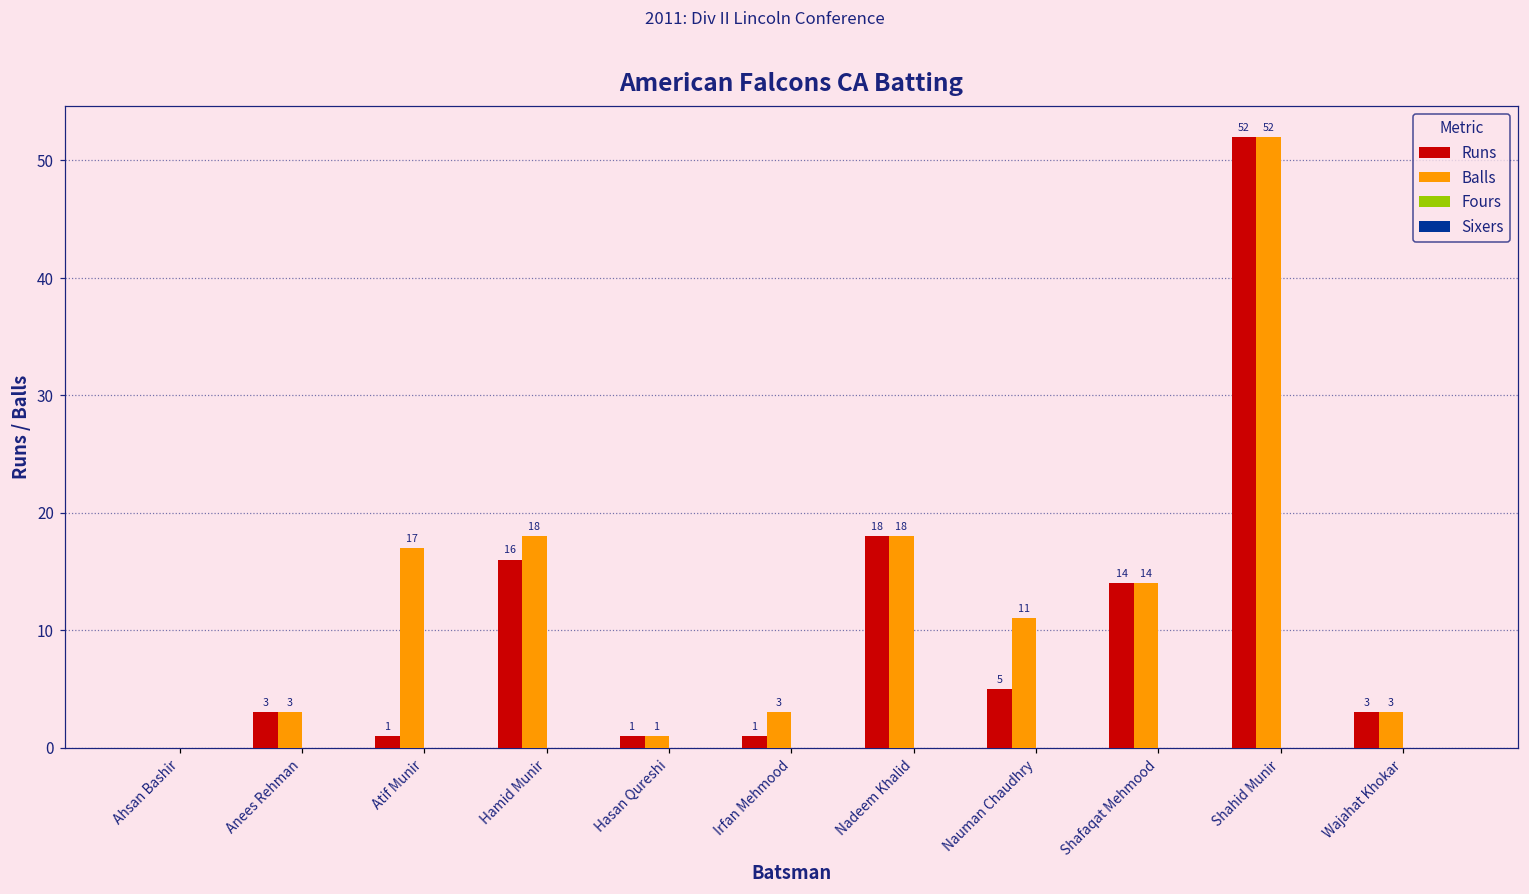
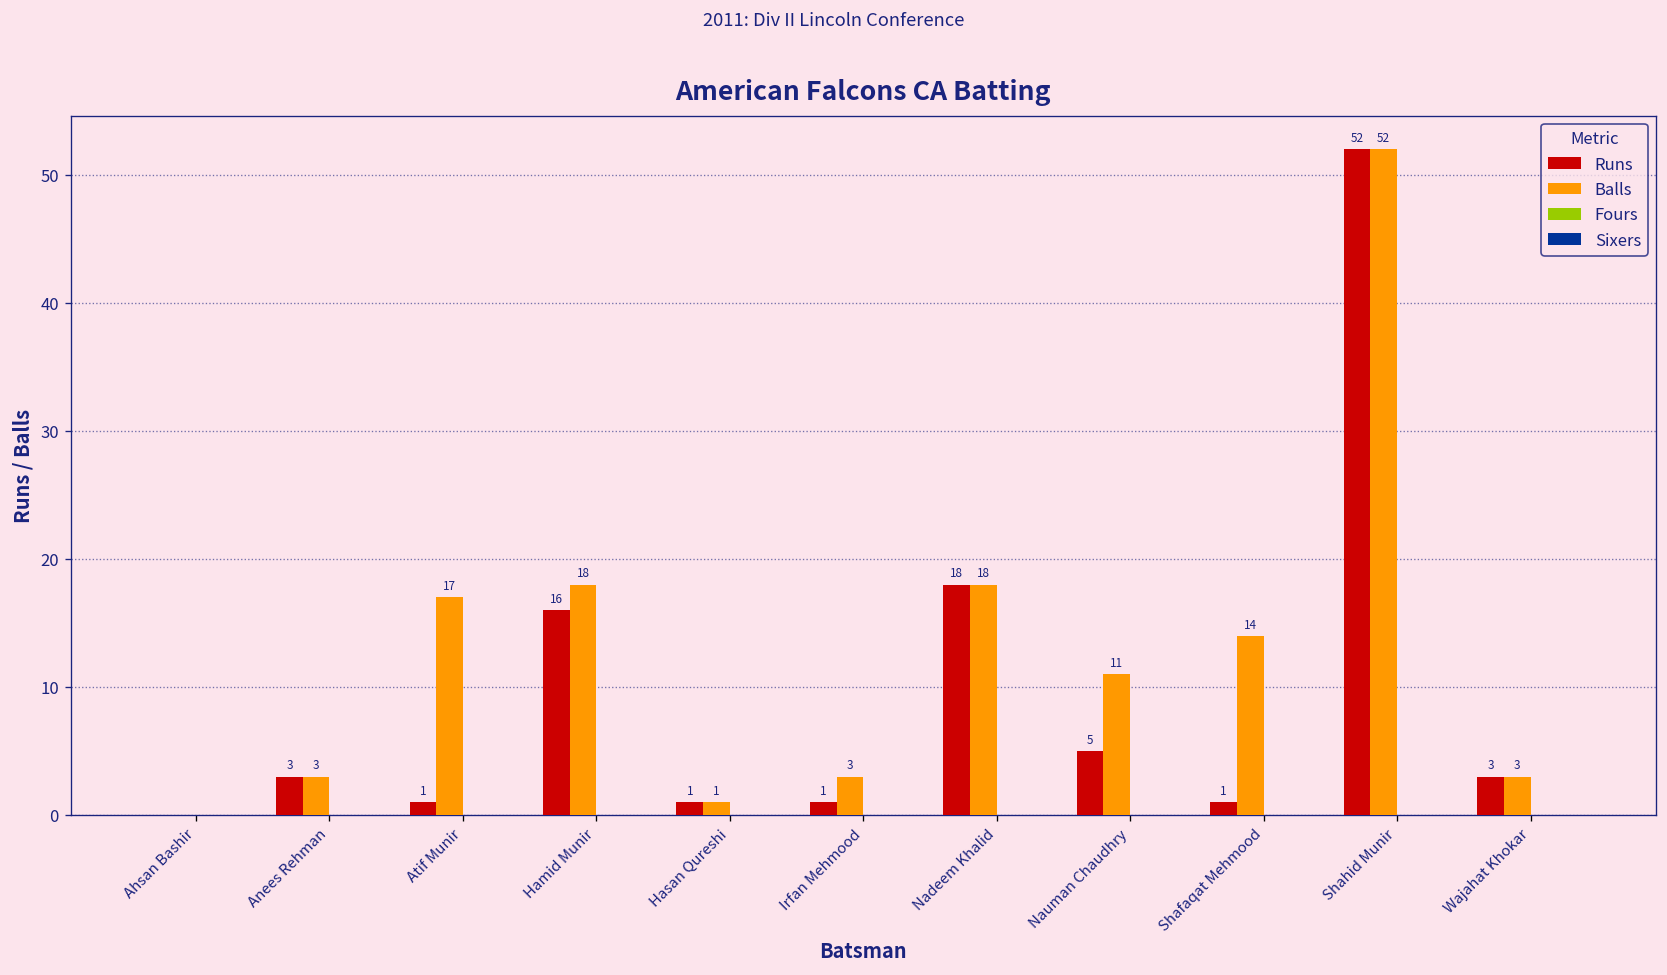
  {
    "Runs": {
      "Anees Rehman": 3,
      "Atif Munir": 1,
      "Hamid Munir": 16,
      "Hasan Qureshi": 1,
      "Irfan Mehmood": 1,
      "Nadeem Khalid": 18,
      "Nauman Chaudhry": 5,
-     "Shafaqat Mehmood": 14,
+     "Shafaqat Mehmood": 1,
      "Shahid Munir": 52,
      "Wajahat Khokar": 3
    },
    "Balls": {
      "Anees Rehman": 3,
      "Atif Munir": 17,
      "Hamid Munir": 18,
      "Hasan Qureshi": 1,
      "Irfan Mehmood": 3,
      "Nadeem Khalid": 18,
      "Nauman Chaudhry": 11,
      "Shafaqat Mehmood": 14,
      "Shahid Munir": 52,
      "Wajahat Khokar": 3
    },
    "Fours": {
      "Ahsan Bashir": 0.0,
      "Anees Rehman": 0.0,
      "Atif Munir": 0.0,
      "Hamid Munir": 0.0,
      "Hasan Qureshi": 0.0,
      "Irfan Mehmood": 0.0,
      "Nadeem Khalid": 0.0,
      "Nauman Chaudhry": 0.0,
      "Shafaqat Mehmood": 0.0,
      "Shahid Munir": 0.0,
      "Wajahat Khokar": 0.0
    },
    "Sixers": {
      "Ahsan Bashir": 0.0,
      "Anees Rehman": 0.0,
      "Atif Munir": 0.0,
      "Hamid Munir": 0.0,
      "Hasan Qureshi": 0.0,
      "Irfan Mehmood": 0.0,
      "Nadeem Khalid": 0.0,
      "Nauman Chaudhry": 0.0,
      "Shafaqat Mehmood": 0.0,
      "Shahid Munir": 0.0,
      "Wajahat Khokar": 0.0
    }
  }
